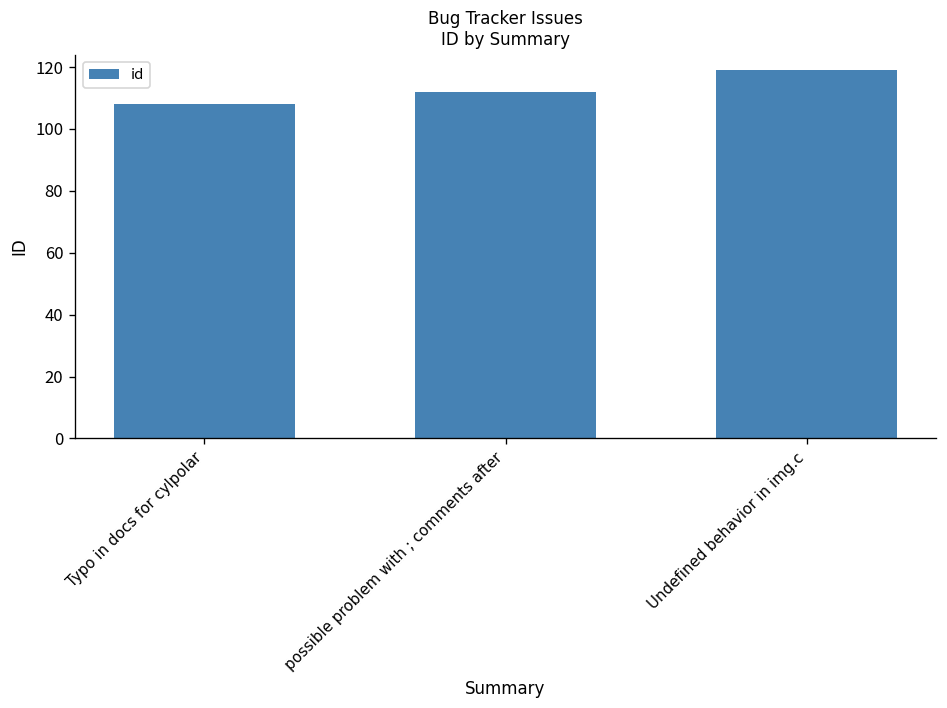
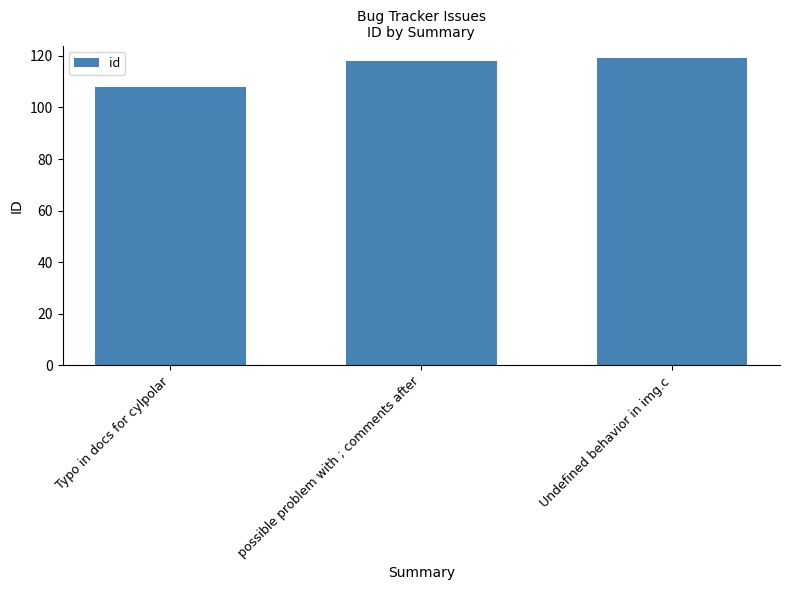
  {
    "Typo in docs for cylpolar": 108,
-   "possible problem with ; comments after": 112,
+   "possible problem with ; comments after": 118,
    "Undefined behavior in img.c": 119
  }
